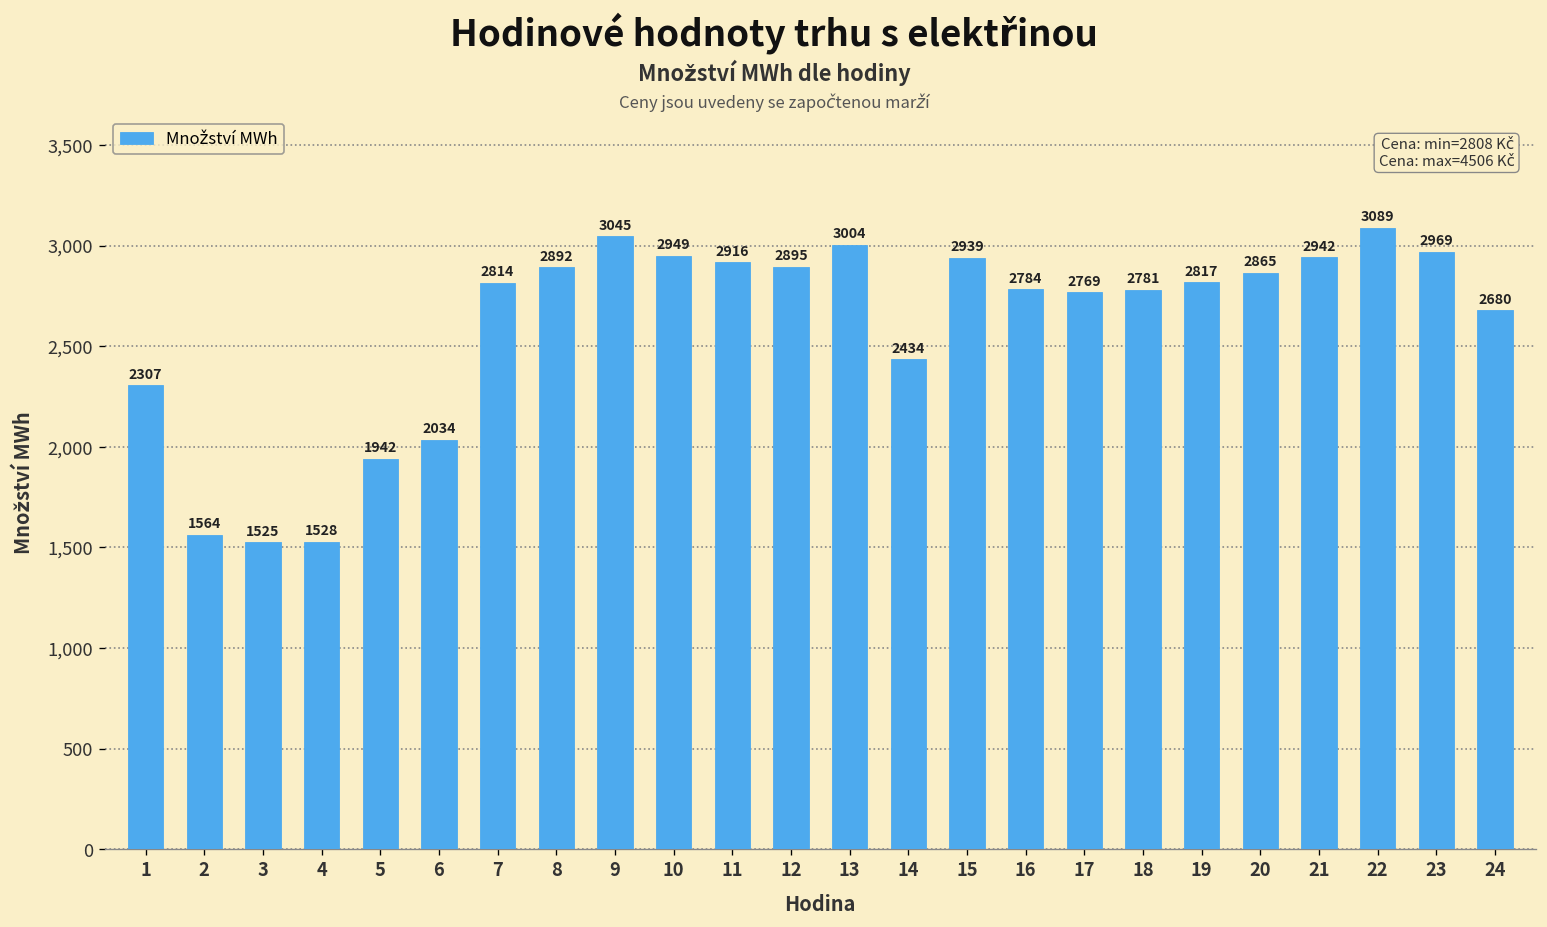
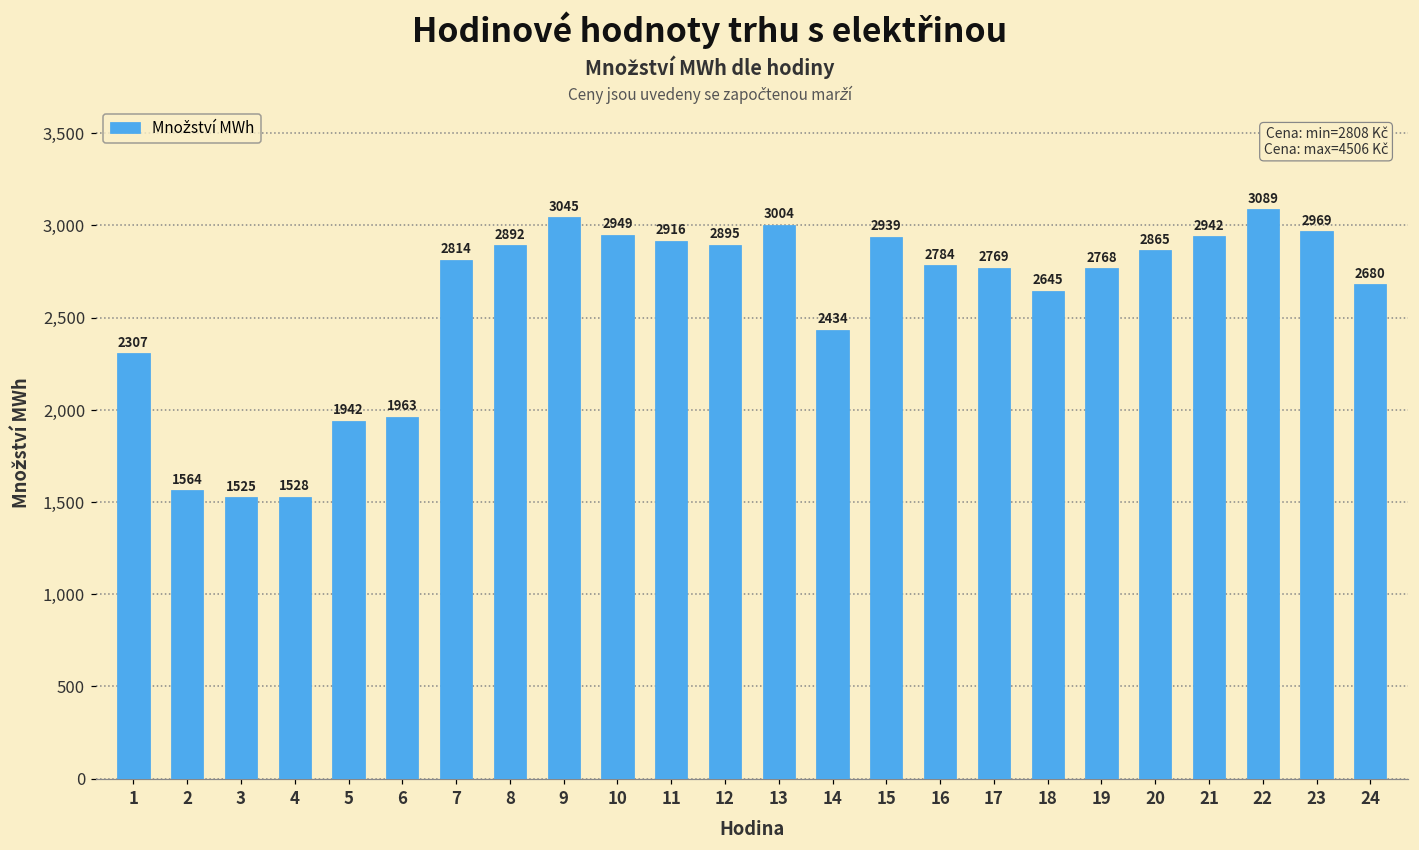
  {
    "1": 2307,
    "2": 1564,
    "3": 1525,
    "4": 1528,
    "5": 1942,
-   "6": 2034,
+   "6": 1963,
    "7": 2814,
    "8": 2892,
    "9": 3045,
    "10": 2949,
    "11": 2916,
    "12": 2895,
    "13": 3004,
    "14": 2434,
    "15": 2939,
    "16": 2784,
    "17": 2769,
-   "18": 2781,
-   "19": 2817,
+   "18": 2645,
+   "19": 2768,
    "20": 2865,
    "21": 2942,
    "22": 3089,
    "23": 2969,
    "24": 2680
  }
